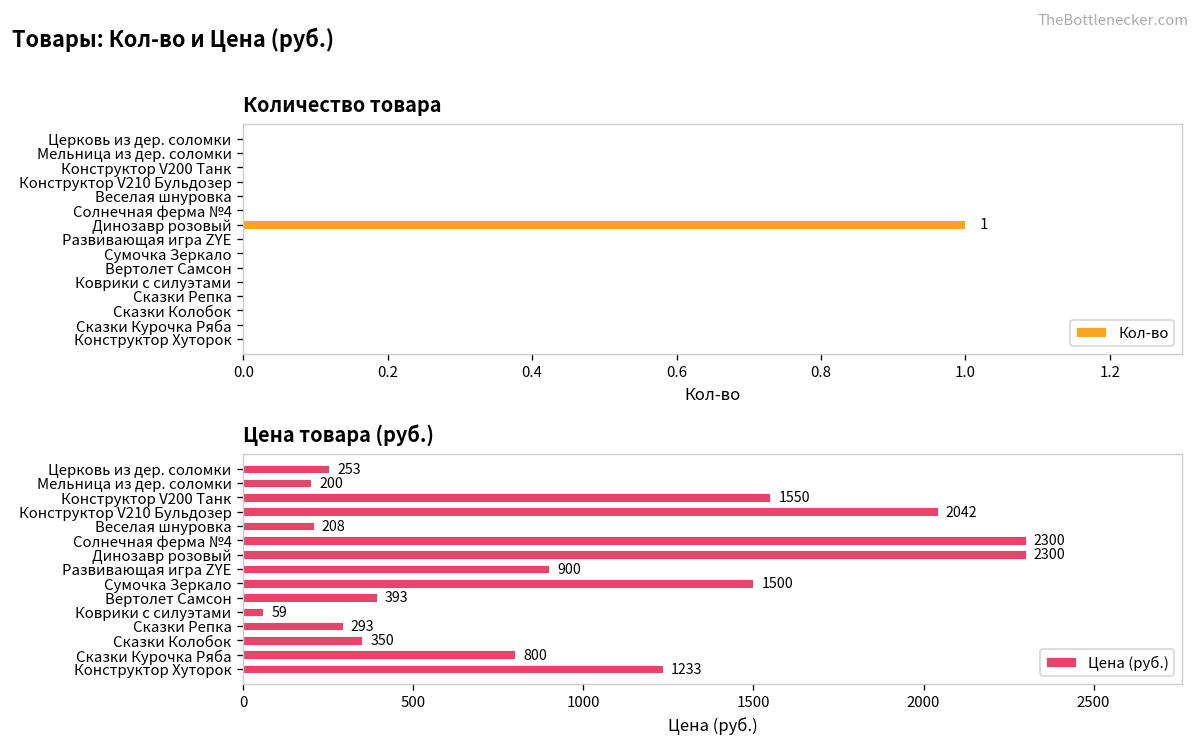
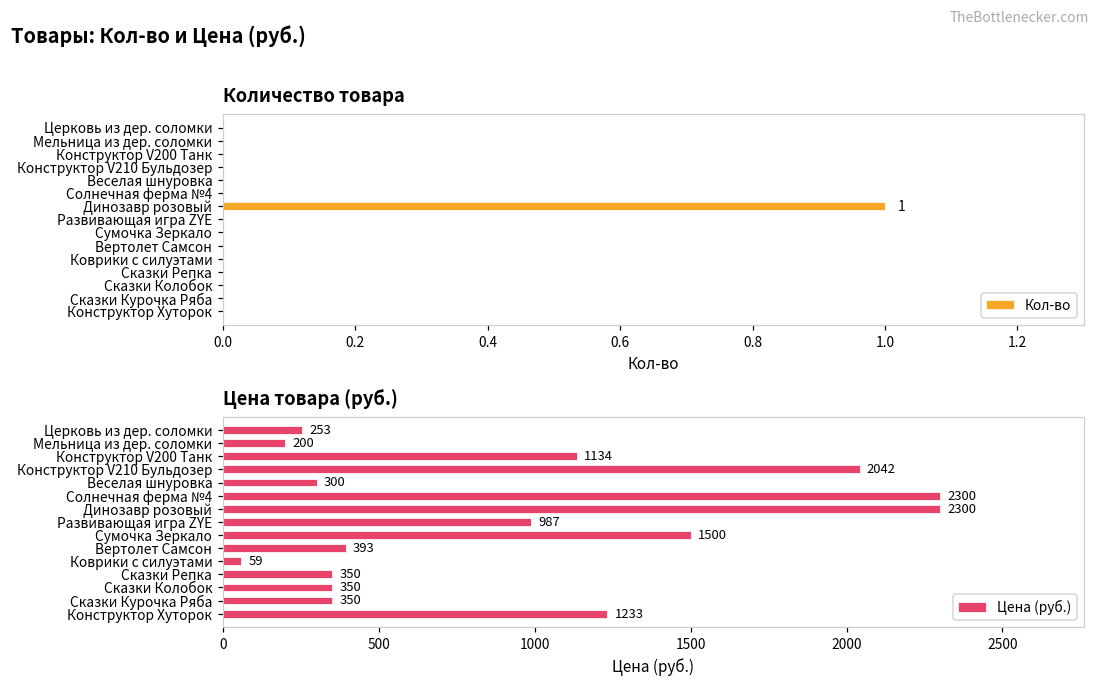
  {
    "Количество товара": {
      "Динозавр розовый": 1
    },
    "Цена товара (руб.)": {
      "Церковь из дер. соломки": 253,
      "Мельница из дер. соломки": 200,
-     "Конструктор V200 Танк": 1550,
+     "Конструктор V200 Танк": 1134,
      "Конструктор V210 Бульдозер": 2042,
-     "Веселая шнуровка": 208,
+     "Веселая шнуровка": 300,
      "Солнечная ферма №4": 2300,
      "Динозавр розовый": 2300,
-     "Развивающая игра ZYE": 900,
+     "Развивающая игра ZYE": 987,
      "Сумочка Зеркало": 1500,
      "Вертолет Самсон": 393,
      "Коврики с силуэтами": 59,
-     "Сказки Репка": 293,
+     "Сказки Репка": 350,
      "Сказки Колобок": 350,
-     "Сказки Курочка Ряба": 800,
+     "Сказки Курочка Ряба": 350,
      "Конструктор Хуторок": 1233
    }
  }
